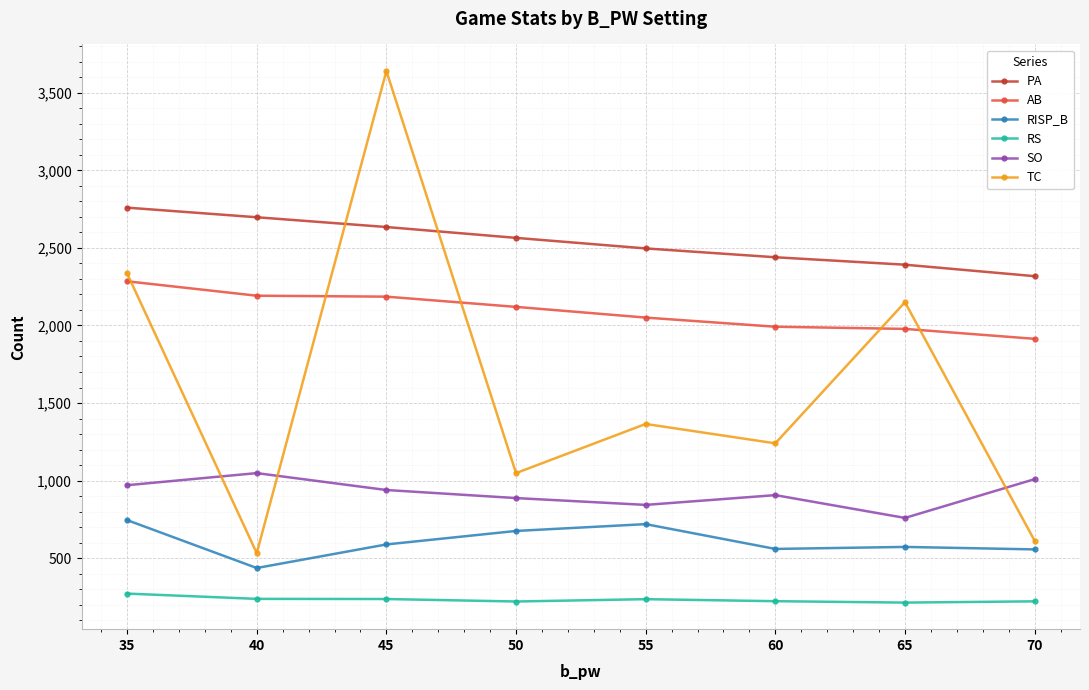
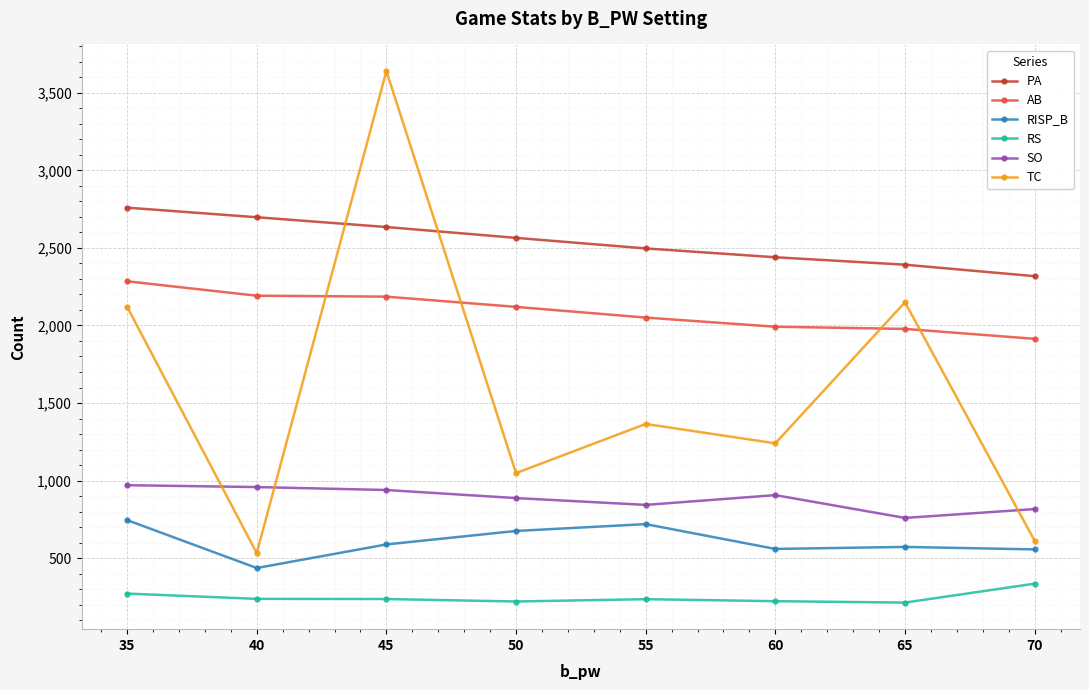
  {
    "RISP_B": {
      "35": "750",
      "40": "440",
      "45": "590",
      "50": "680",
      "55": "720",
      "60": "560",
      "65": "570",
      "70": "560"
    },
    "RS": {
      "35": "270",
      "40": "240",
      "45": "240",
      "50": "220",
      "55": "240",
      "60": "220",
      "65": "210",
-     "70": "220"
+     "70": "340"
    },
    "SO": {
      "35": "970",
-     "40": "1,050",
+     "40": "960",
      "45": "940",
      "50": "890",
      "55": "840",
      "60": "910",
      "65": "760",
-     "70": "1,010"
+     "70": "820"
    },
    "TC": {
-     "35": "2,340",
+     "35": "2,120",
      "40": "530",
      "45": "3,640",
      "50": "1,050",
      "55": "1,370",
      "60": "1,240",
      "65": "2,150",
      "70": "610"
    }
  }
